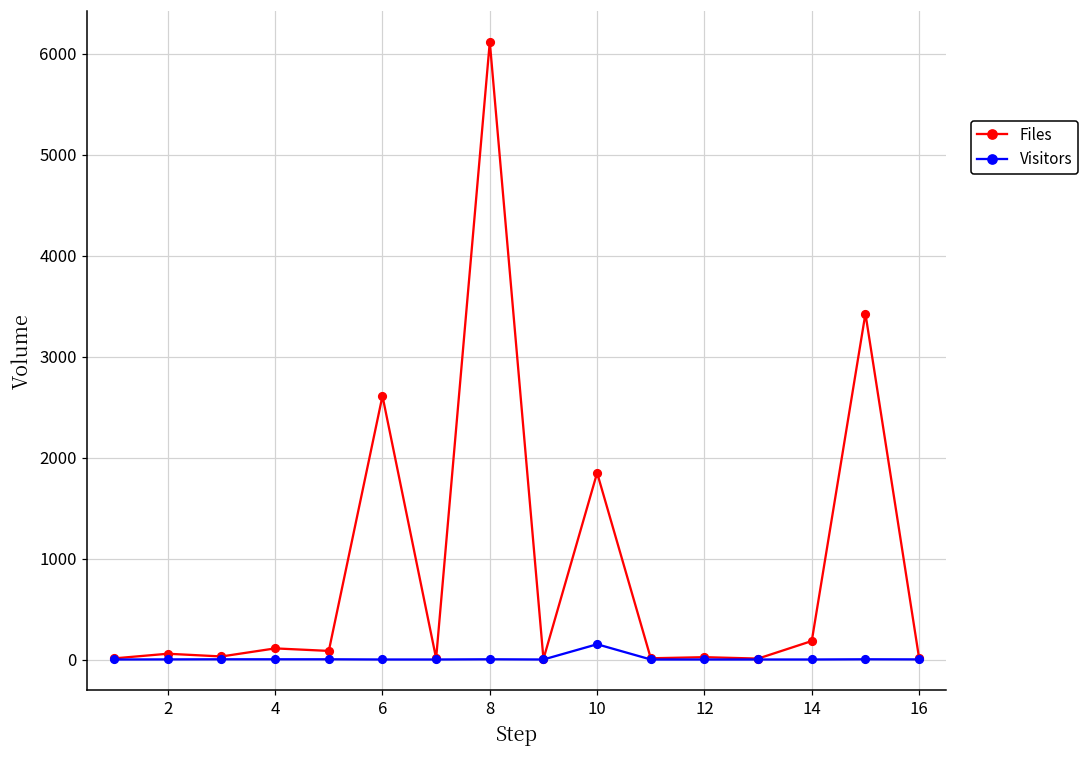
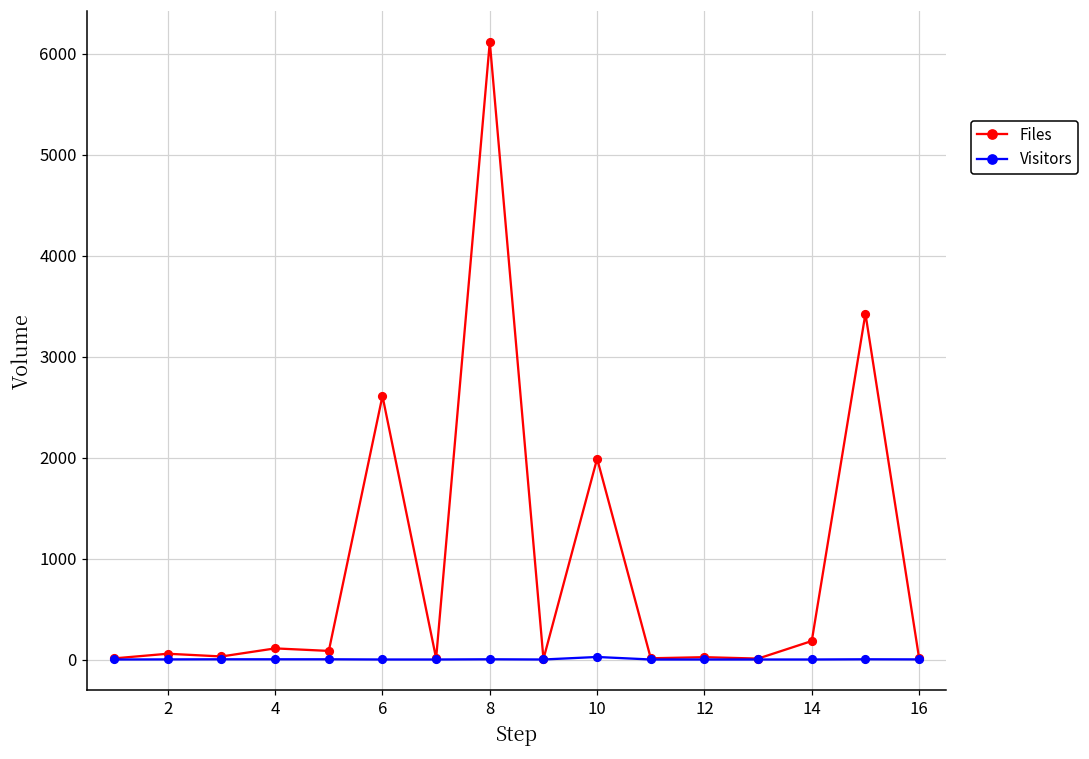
  {
    "Files": {
      "2": 100,
      "4": 100,
      "6": 2600,
      "8": 6100,
-     "10": 1900,
+     "10": 2000,
      "14": 200
    },
    "Visitors": {
      "2": 0,
      "4": 0,
      "6": 0,
      "8": 0,
-     "10": 200,
+     "10": 0,
      "14": 0
    }
  }
